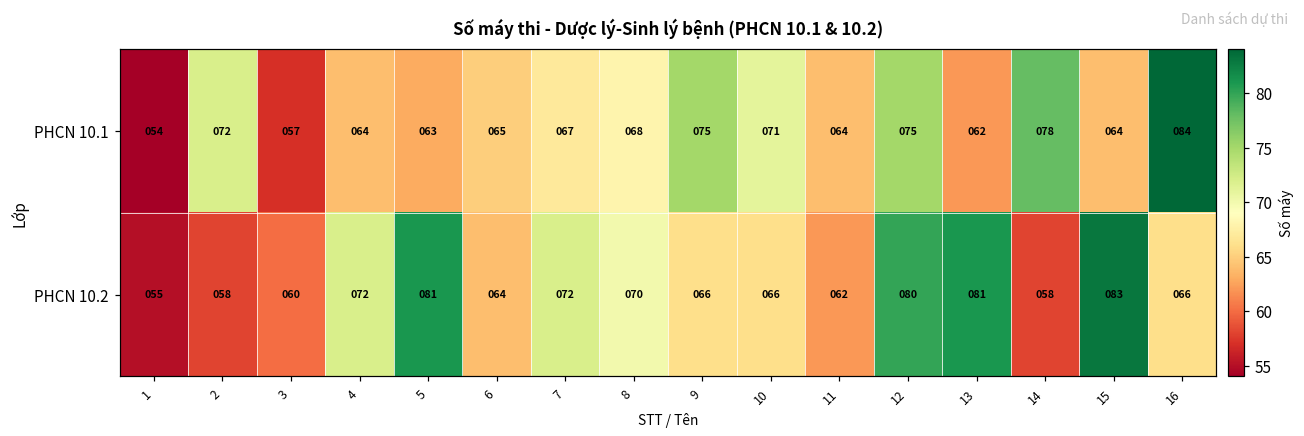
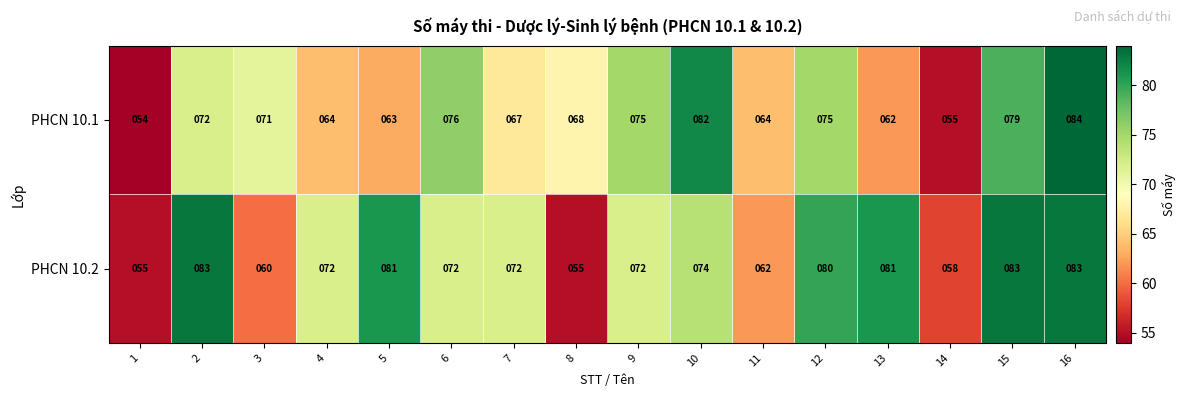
  {
    "PHCN 10.1": {
      "1": "054",
      "2": "072",
-     "3": "057",
+     "3": "071",
      "4": "064",
      "5": "063",
-     "6": "065",
+     "6": "076",
      "7": "067",
      "8": "068",
      "9": "075",
-     "10": "071",
+     "10": "082",
      "11": "064",
      "12": "075",
      "13": "062",
-     "14": "078",
-     "15": "064",
+     "14": "055",
+     "15": "079",
      "16": "084"
    },
    "PHCN 10.2": {
      "1": "055",
-     "2": "058",
+     "2": "083",
      "3": "060",
      "4": "072",
      "5": "081",
-     "6": "064",
+     "6": "072",
      "7": "072",
-     "8": "070",
-     "9": "066",
-     "10": "066",
+     "8": "055",
+     "9": "072",
+     "10": "074",
      "11": "062",
      "12": "080",
      "13": "081",
      "14": "058",
      "15": "083",
-     "16": "066"
+     "16": "083"
    }
  }
